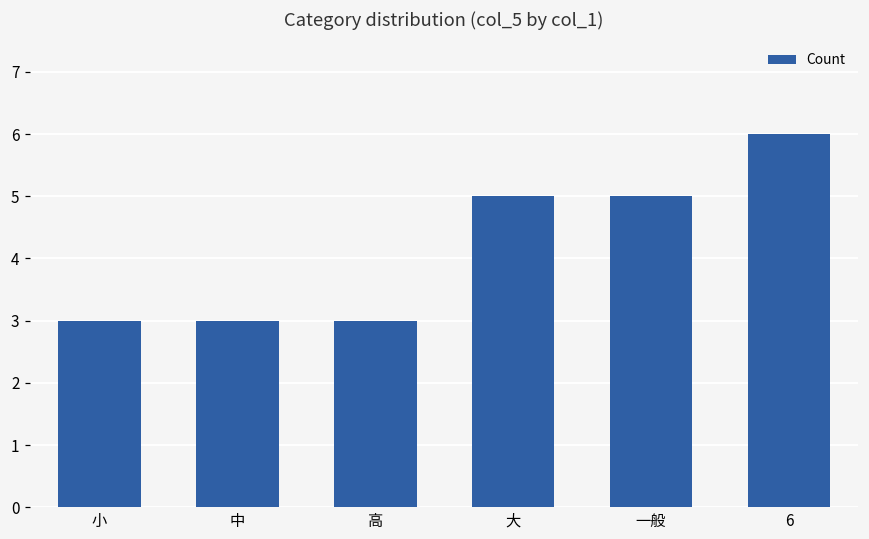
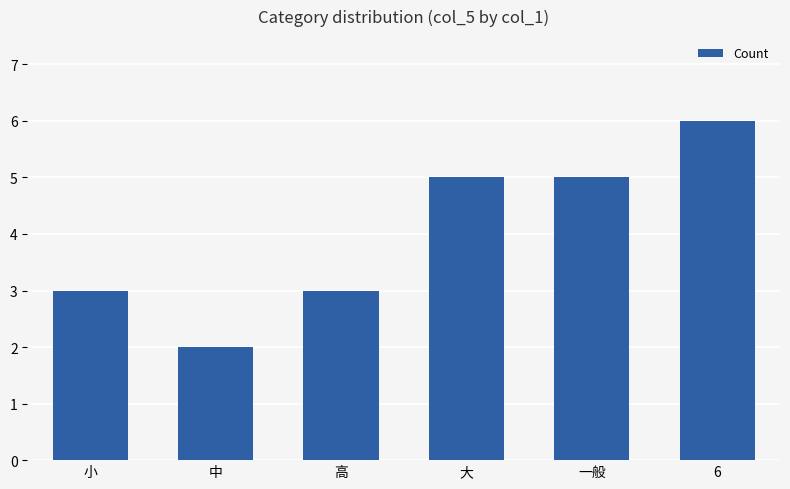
  {
    "小": 3,
-   "中": 3,
+   "中": 2,
    "高": 3,
    "大": 5,
    "一般": 5,
    "6": 6
  }
